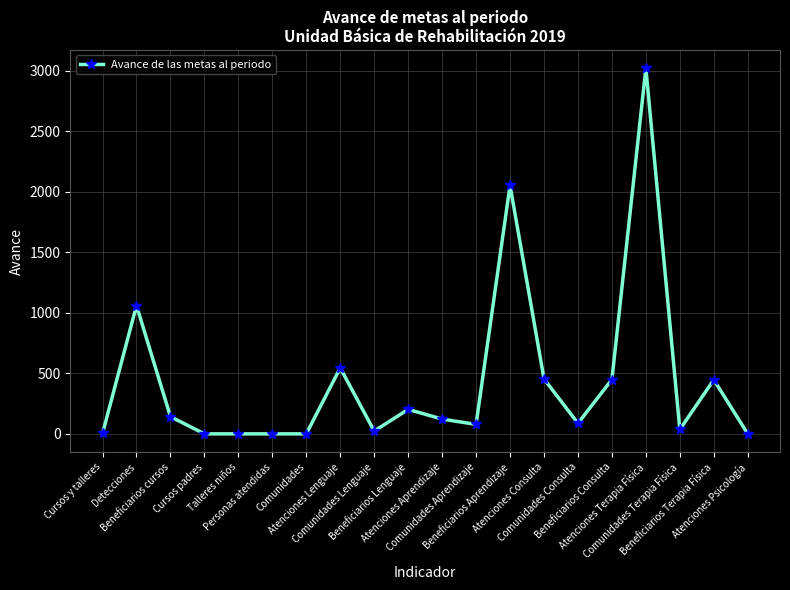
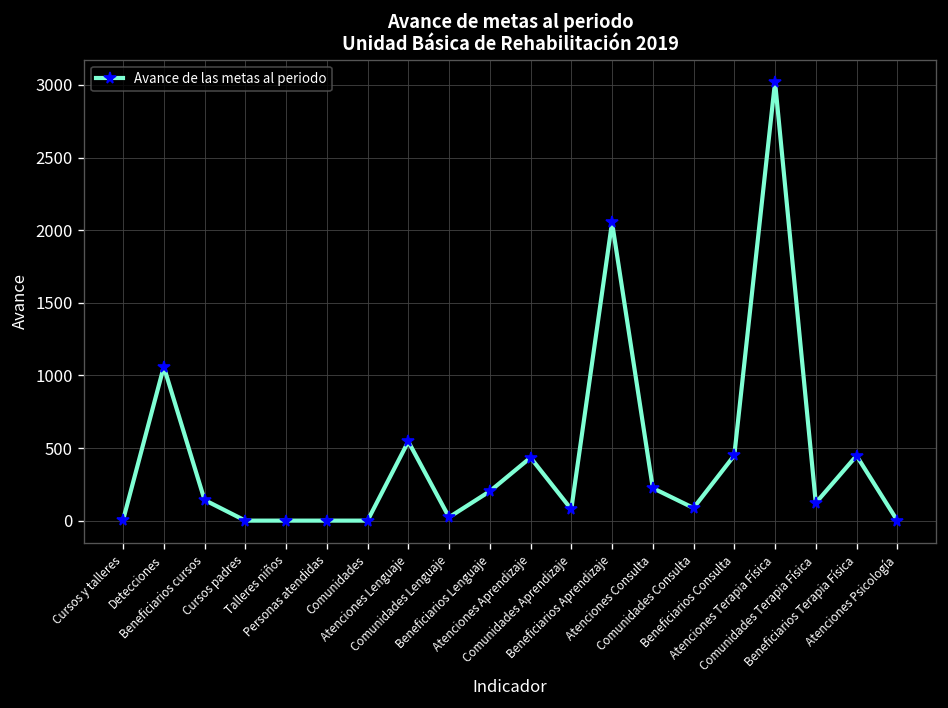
  {
    "Cursos y talleres": 0,
    "Detecciones": 1060,
    "Beneficiarios cursos": 140,
    "Cursos padres": 0,
    "Talleres niños": 0,
    "Personas atendidas": 0,
    "Comunidades": 0,
    "Atenciones Lenguaje": 550,
    "Comunidades Lenguaje": 20,
    "Beneficiarios Lenguaje": 200,
-   "Atenciones Aprendizaje": 120,
+   "Atenciones Aprendizaje": 430,
    "Comunidades Aprendizaje": 80,
    "Beneficiarios Aprendizaje": 2050,
-   "Atenciones Consulta": 450,
+   "Atenciones Consulta": 220,
    "Comunidades Consulta": 90,
    "Beneficiarios Consulta": 450,
    "Atenciones Terapia Física": 3020,
-   "Comunidades Terapia Física": 40,
+   "Comunidades Terapia Física": 120,
    "Beneficiarios Terapia Física": 450,
    "Atenciones Psicología": 0
  }
